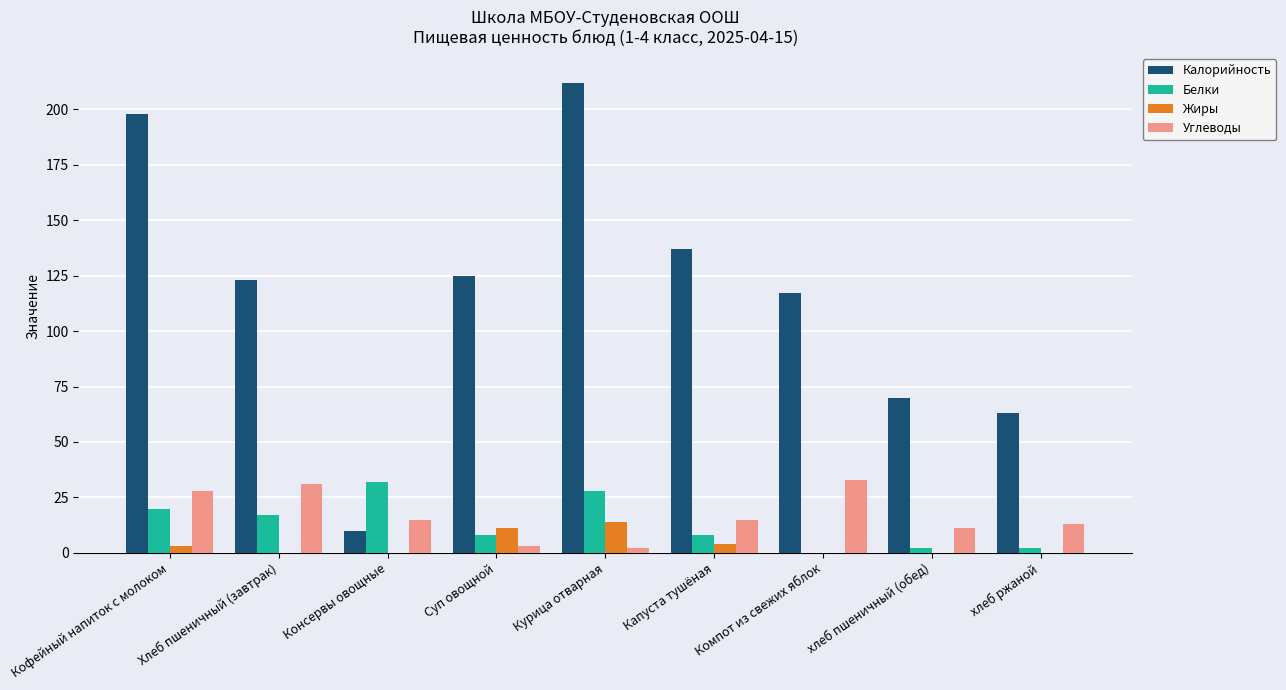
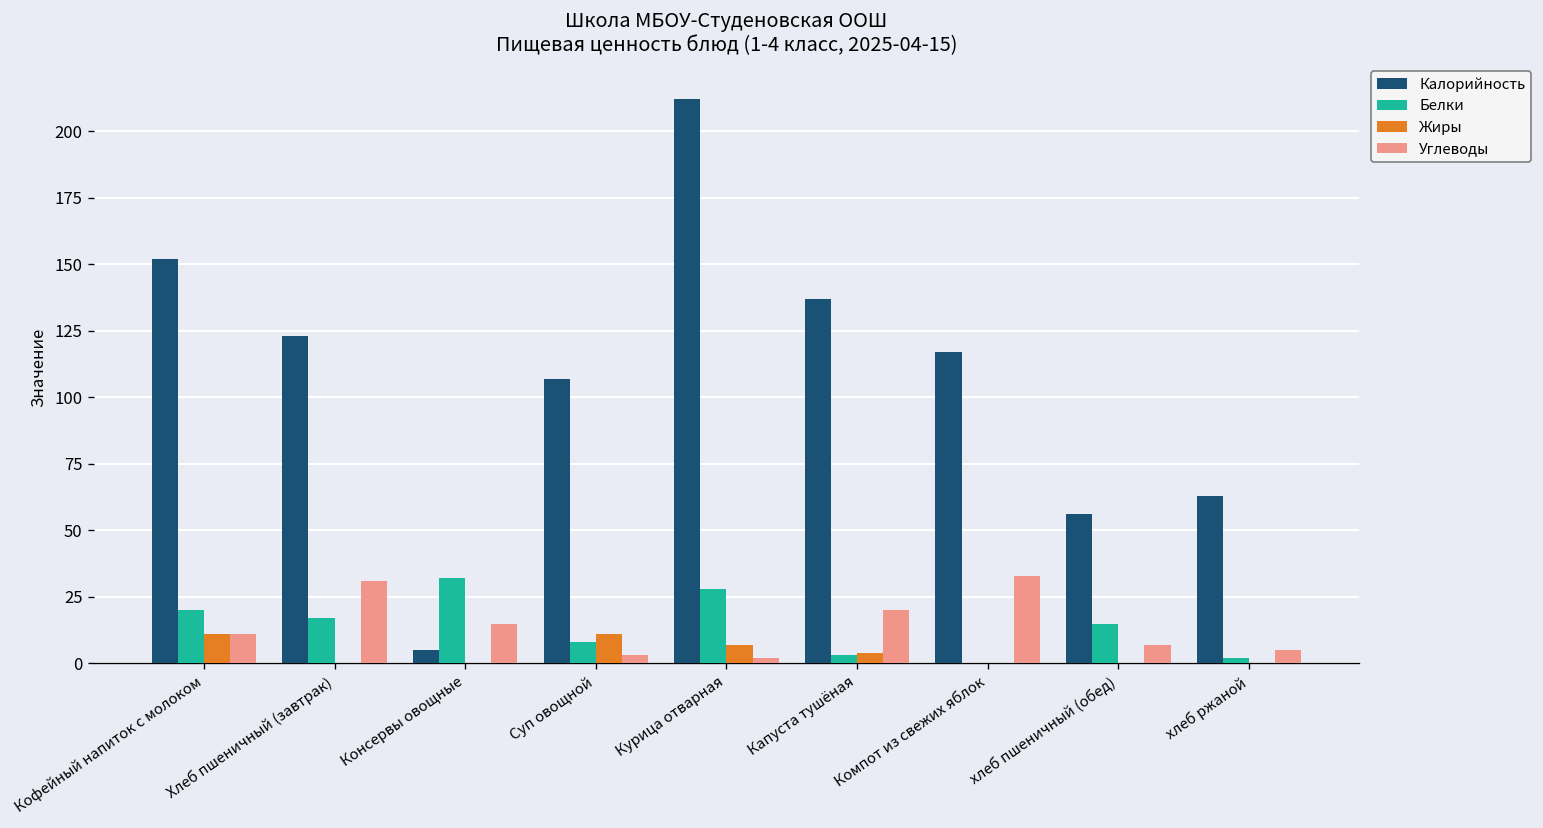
  {
    "Калорийность": {
-     "Кофейный напиток с молоком": 198,
+     "Кофейный напиток с молоком": 152,
      "Хлеб пшеничный (завтрак)": 123,
-     "Консервы овощные": 10,
-     "Суп овощной": 125,
+     "Консервы овощные": 5,
+     "Суп овощной": 107,
      "Курица отварная": 212,
      "Капуста тушёная": 137,
      "Компот из свежих яблок": 117,
-     "хлеб пшеничный (обед)": 70,
+     "хлеб пшеничный (обед)": 56,
      "хлеб ржаной": 63
    },
    "Белки": {
      "Кофейный напиток с молоком": 20,
      "Хлеб пшеничный (завтрак)": 17,
      "Консервы овощные": 32,
      "Суп овощной": 8,
      "Курица отварная": 28,
-     "Капуста тушёная": 8,
+     "Капуста тушёная": 3,
      "Компот из свежих яблок": 0,
-     "хлеб пшеничный (обед)": 2,
+     "хлеб пшеничный (обед)": 15,
      "хлеб ржаной": 2
    },
    "Жиры": {
-     "Кофейный напиток с молоком": 3,
+     "Кофейный напиток с молоком": 11,
      "Хлеб пшеничный (завтрак)": 0,
      "Консервы овощные": 0,
      "Суп овощной": 11,
-     "Курица отварная": 14,
+     "Курица отварная": 7,
      "Капуста тушёная": 4,
      "Компот из свежих яблок": 0,
      "хлеб пшеничный (обед)": 0,
      "хлеб ржаной": 0
    },
    "Углеводы": {
-     "Кофейный напиток с молоком": 28,
+     "Кофейный напиток с молоком": 11,
      "Хлеб пшеничный (завтрак)": 31,
      "Консервы овощные": 15,
      "Суп овощной": 3,
      "Курица отварная": 2,
-     "Капуста тушёная": 15,
+     "Капуста тушёная": 20,
      "Компот из свежих яблок": 33,
-     "хлеб пшеничный (обед)": 11,
-     "хлеб ржаной": 13
+     "хлеб пшеничный (обед)": 7,
+     "хлеб ржаной": 5
    }
  }
